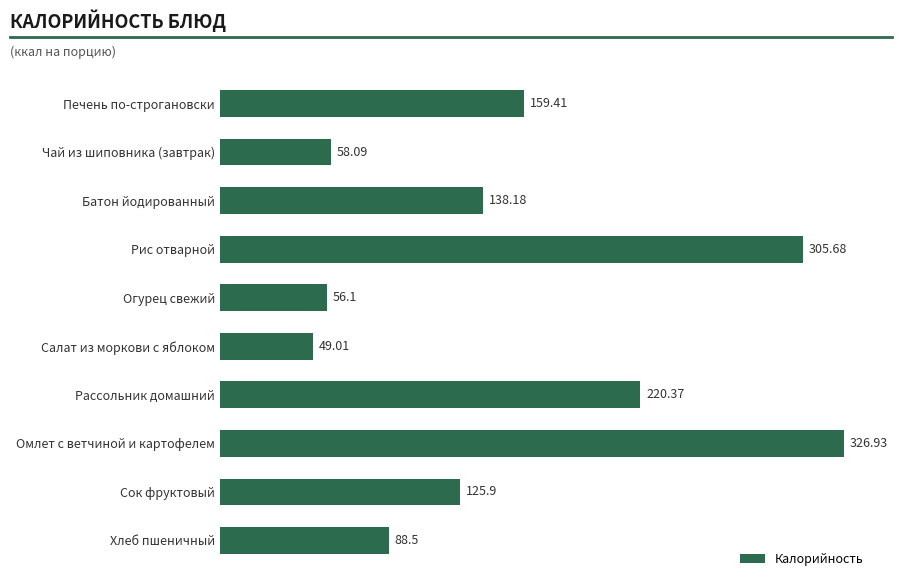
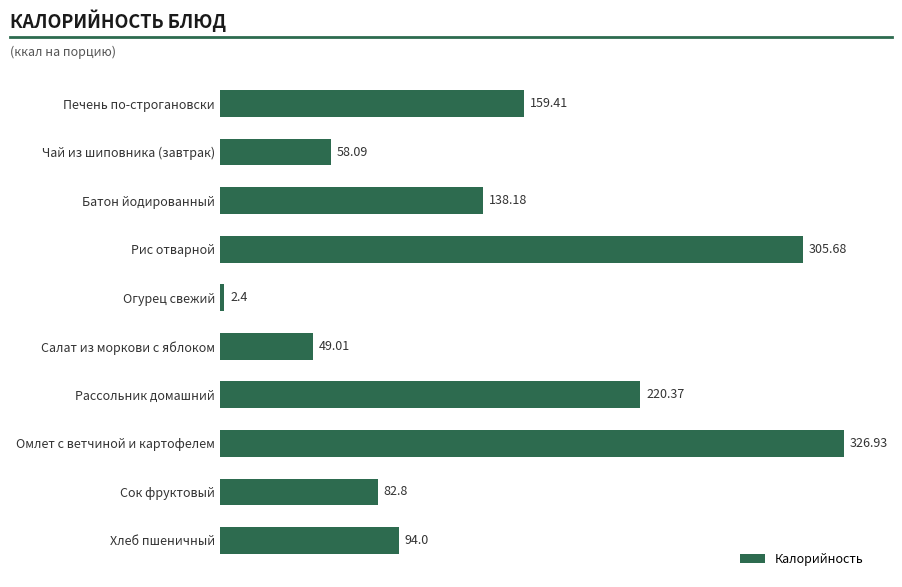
  {
    "Печень по-строгановски": 159.41,
    "Чай из шиповника (завтрак)": 58.09,
    "Батон йодированный": 138.18,
    "Рис отварной": 305.68,
-   "Огурец свежий": 56.1,
+   "Огурец свежий": 2.4,
    "Салат из моркови с яблоком": 49.01,
    "Рассольник домашний": 220.37,
    "Омлет с ветчиной и картофелем": 326.93,
-   "Сок фруктовый": 125.9,
-   "Хлеб пшеничный": 88.5
+   "Сок фруктовый": 82.8,
+   "Хлеб пшеничный": 94.0
  }
